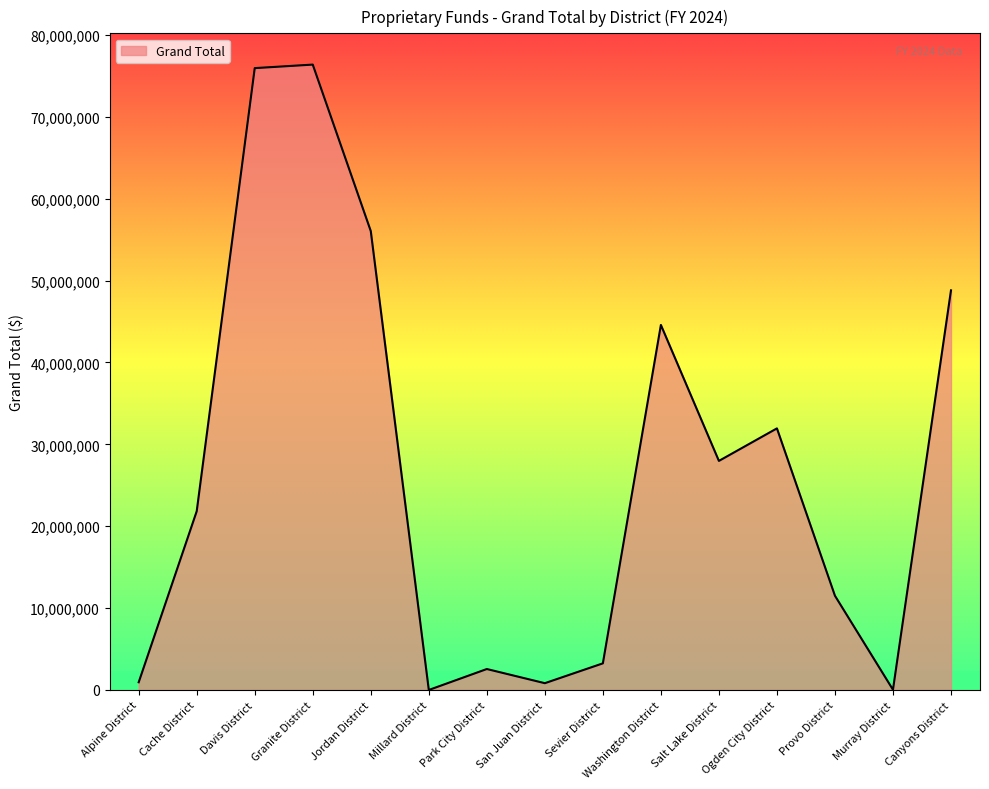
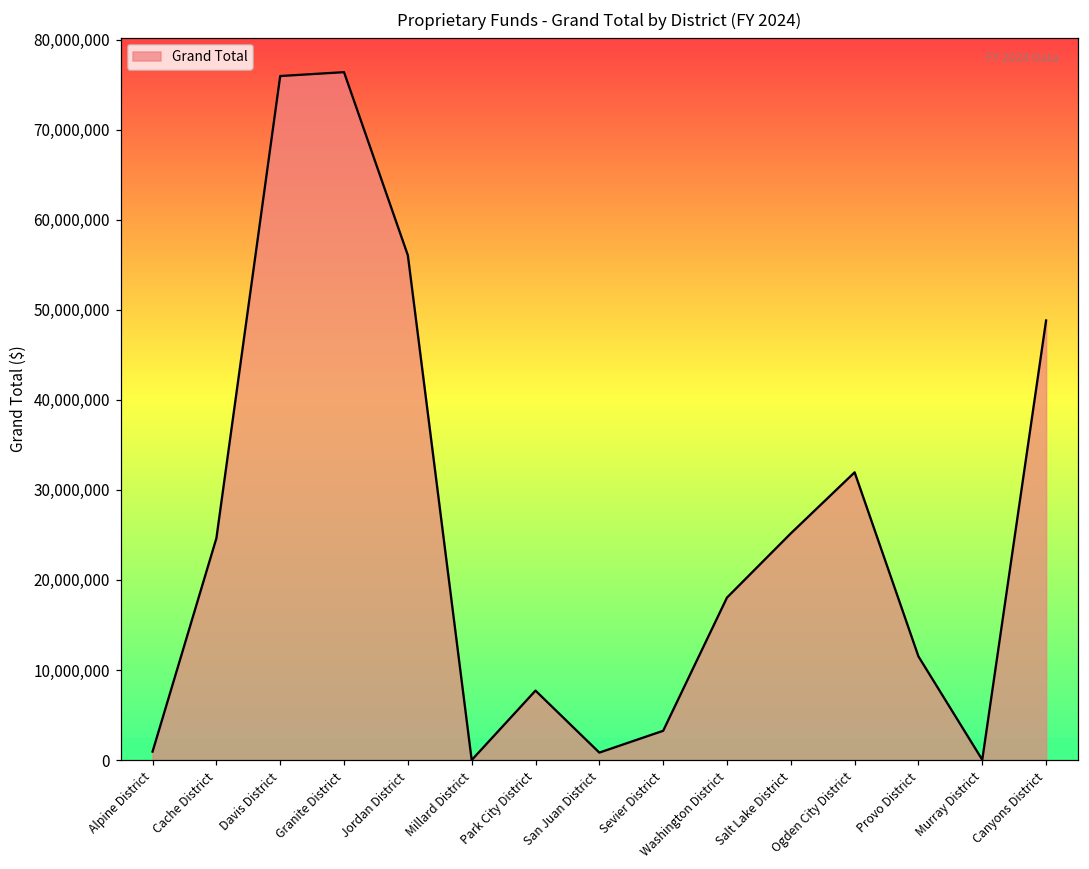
  {
-   "Cache District": "22,000,000",
+   "Cache District": "25,000,000",
    "Davis District": "76,000,000",
    "Granite District": "76,000,000",
    "Jordan District": "56,000,000",
-   "Park City District": "3,000,000",
+   "Park City District": "8,000,000",
    "Sevier District": "3,000,000",
-   "Washington District": "45,000,000",
-   "Salt Lake District": "28,000,000",
+   "Washington District": "18,000,000",
+   "Salt Lake District": "25,000,000",
    "Ogden City District": "32,000,000",
    "Provo District": "12,000,000",
    "Canyons District": "49,000,000"
  }
